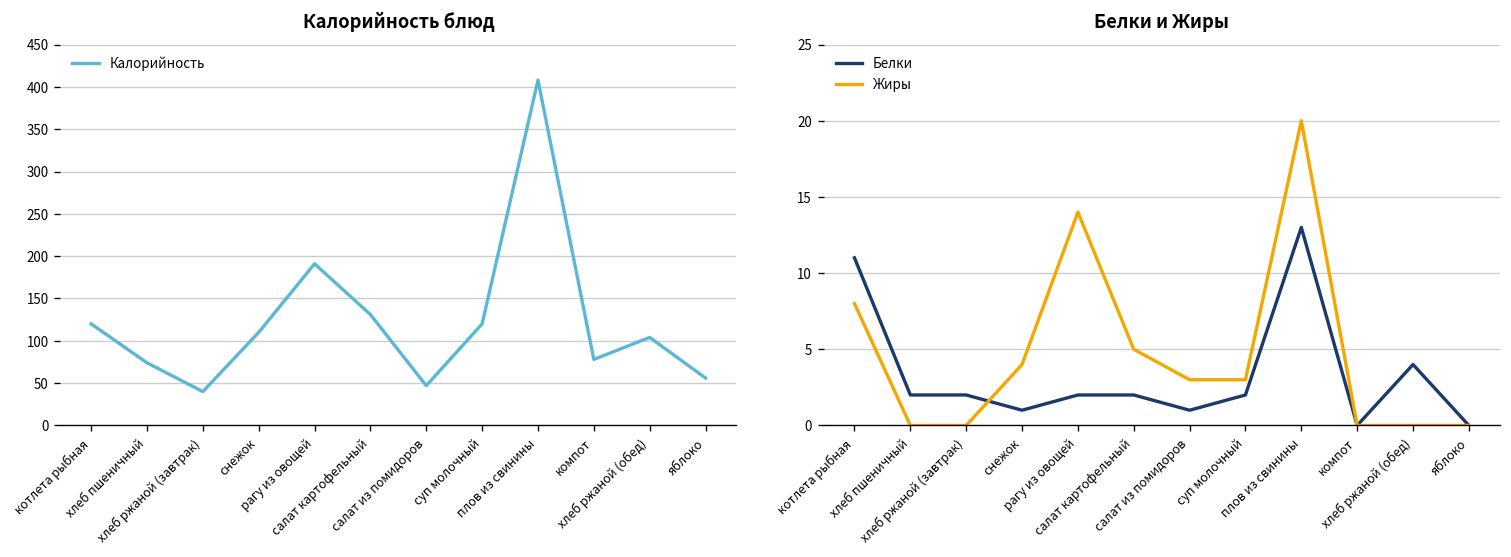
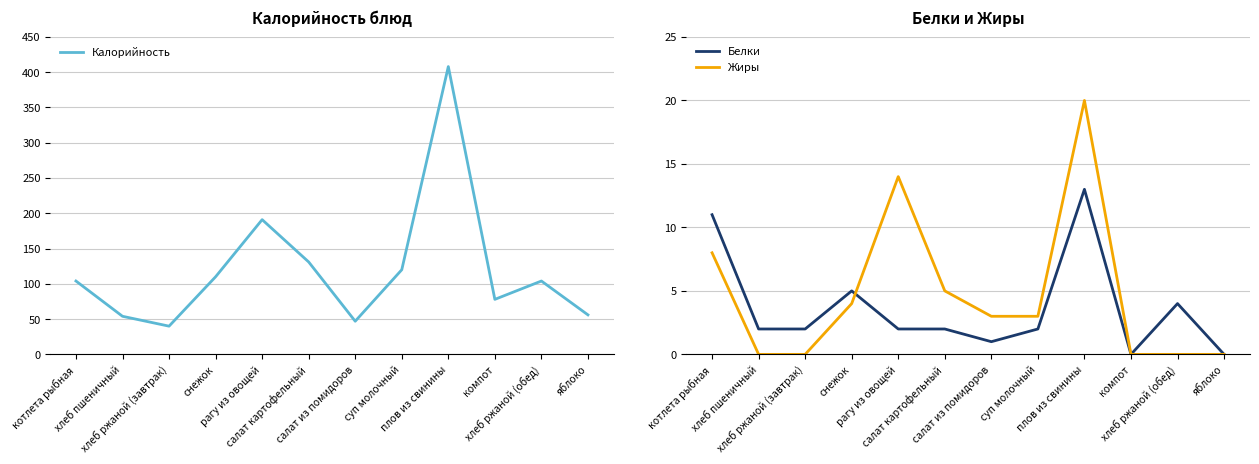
  {
    "Калорийность блюд": {
-     "котлета рыбная": 120,
-     "хлеб пшеничный": 70,
+     "котлета рыбная": 100,
+     "хлеб пшеничный": 50,
      "хлеб ржаной (завтрак)": 40,
      "снежок": 110,
      "рагу из овощей": 190,
      "салат картофельный": 130,
      "салат из помидоров": 50,
      "суп молочный": 120,
      "плов из свинины": 410,
      "компот": 80,
      "хлеб ржаной (обед)": 100,
      "яблоко": 60
    },
    "Белки и Жиры": {
      "Белки": {
        "котлета рыбная": 11,
        "хлеб пшеничный": 2,
        "хлеб ржаной (завтрак)": 2,
-       "снежок": 1,
+       "снежок": 5,
        "рагу из овощей": 2,
        "салат картофельный": 2,
        "салат из помидоров": 1,
        "суп молочный": 2,
        "плов из свинины": 13,
        "хлеб ржаной (обед)": 4
      },
      "Жиры": {
        "котлета рыбная": 8,
        "хлеб пшеничный": 0,
        "хлеб ржаной (завтрак)": 0,
        "снежок": 4,
        "рагу из овощей": 14,
        "салат картофельный": 5,
        "салат из помидоров": 3,
        "суп молочный": 3,
        "плов из свинины": 20,
        "хлеб ржаной (обед)": 0
      }
    }
  }
